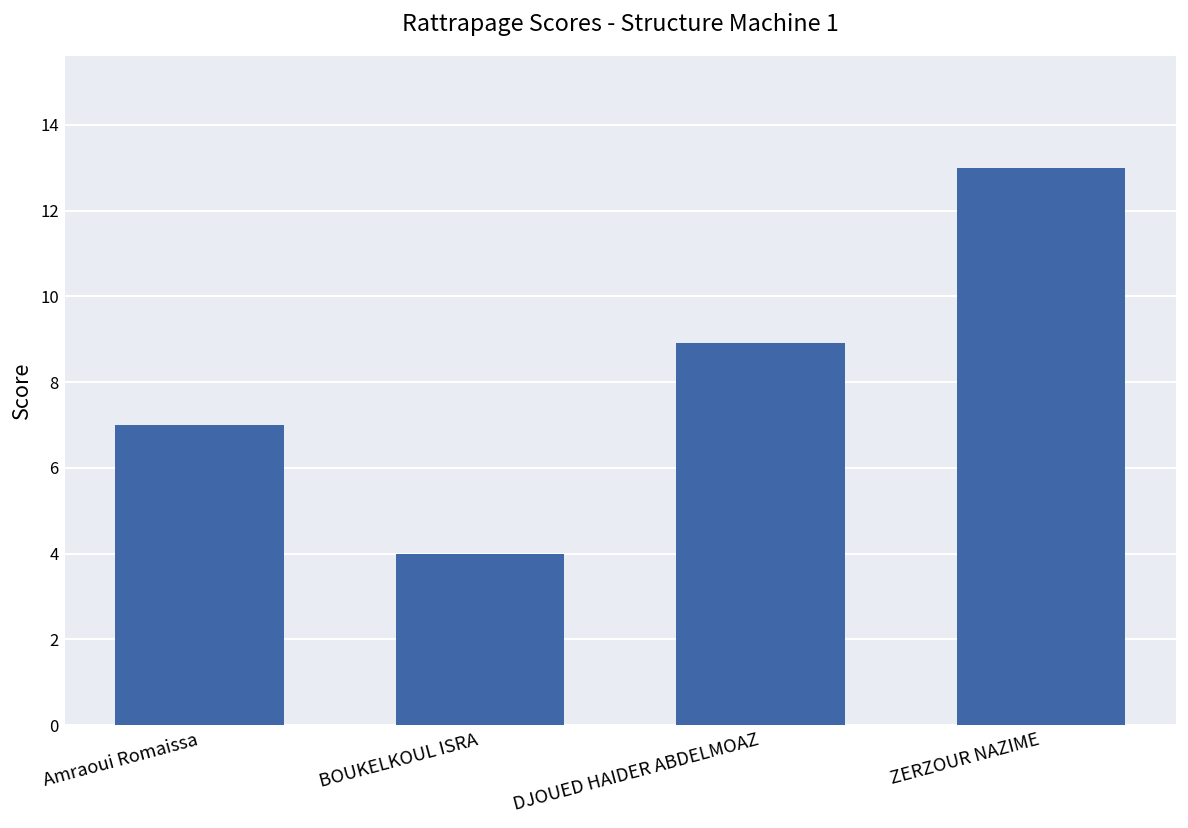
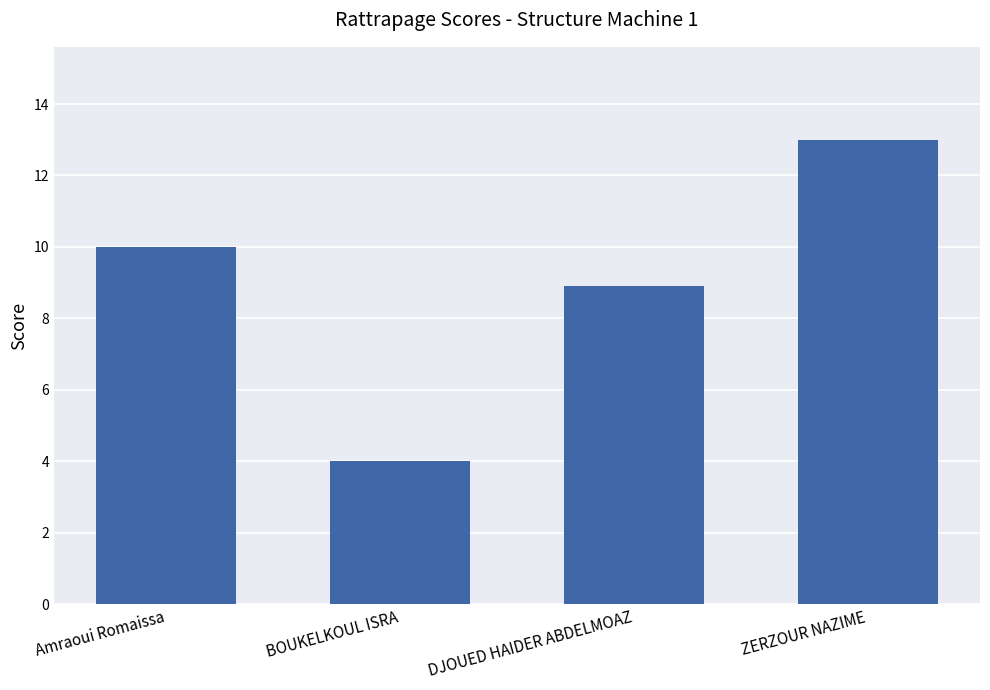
  {
-   "Amraoui Romaissa": 7,
+   "Amraoui Romaissa": 10,
    "BOUKELKOUL ISRA": 4,
    "DJOUED HAIDER ABDELMOAZ": 8.9,
    "ZERZOUR NAZIME": 13
  }
